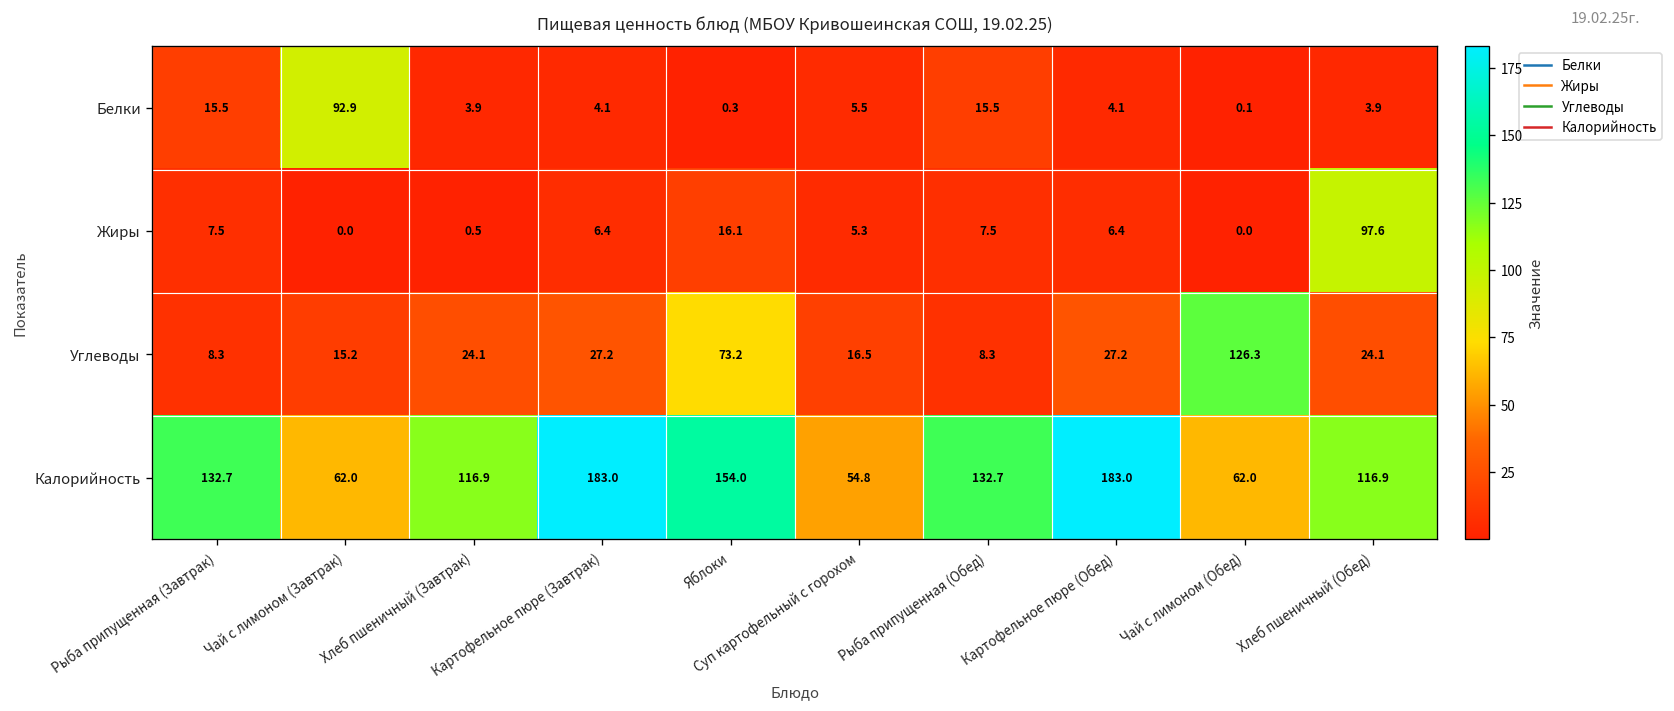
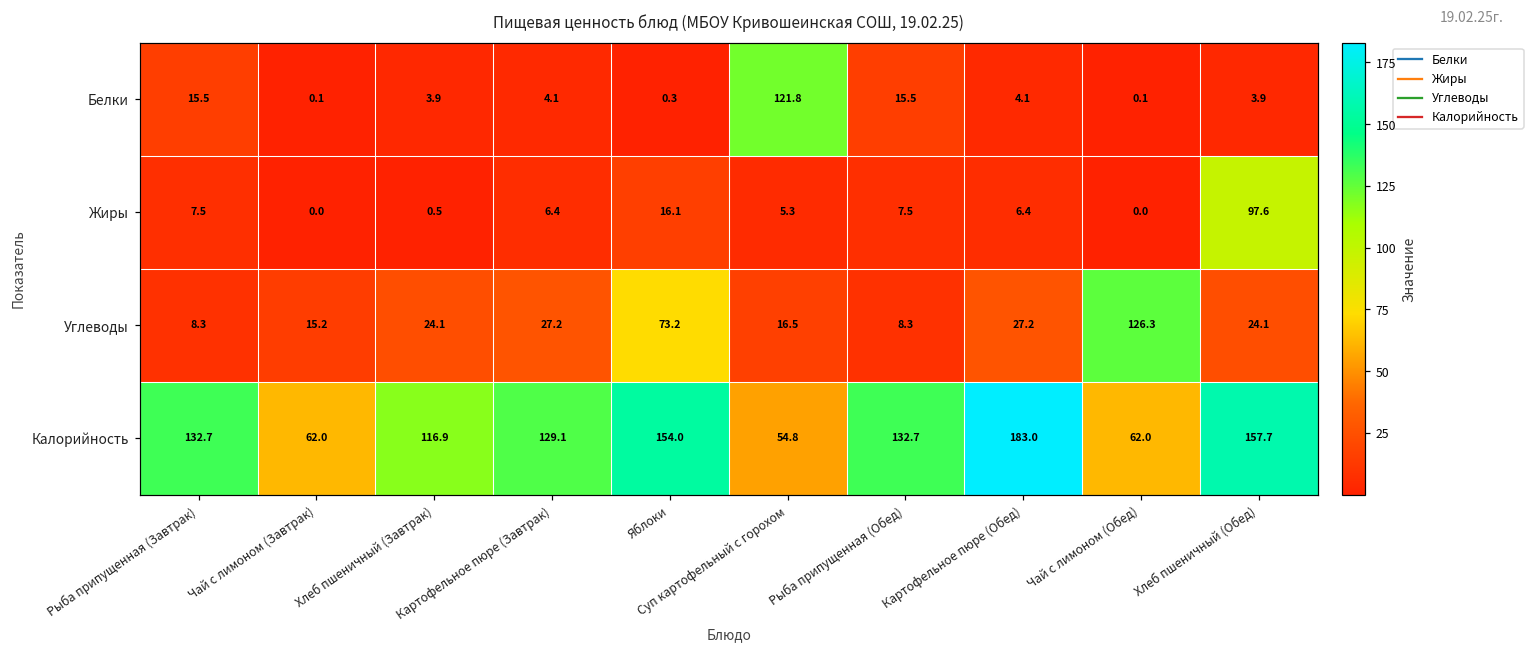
  {
    "Белки": {
      "Рыба припущенная (Завтрак)": 15.5,
-     "Чай с лимоном (Завтрак)": 92.9,
+     "Чай с лимоном (Завтрак)": 0.1,
      "Хлеб пшеничный (Завтрак)": 3.9,
      "Картофельное пюре (Завтрак)": 4.1,
      "Яблоки": 0.3,
-     "Суп картофельный с горохом": 5.5,
+     "Суп картофельный с горохом": 121.8,
      "Рыба припущенная (Обед)": 15.5,
      "Картофельное пюре (Обед)": 4.1,
      "Чай с лимоном (Обед)": 0.1,
      "Хлеб пшеничный (Обед)": 3.9
    },
    "Жиры": {
      "Рыба припущенная (Завтрак)": 7.5,
      "Чай с лимоном (Завтрак)": 0.0,
      "Хлеб пшеничный (Завтрак)": 0.5,
      "Картофельное пюре (Завтрак)": 6.4,
      "Яблоки": 16.1,
      "Суп картофельный с горохом": 5.3,
      "Рыба припущенная (Обед)": 7.5,
      "Картофельное пюре (Обед)": 6.4,
      "Чай с лимоном (Обед)": 0.0,
      "Хлеб пшеничный (Обед)": 97.6
    },
    "Углеводы": {
      "Рыба припущенная (Завтрак)": 8.3,
      "Чай с лимоном (Завтрак)": 15.2,
      "Хлеб пшеничный (Завтрак)": 24.1,
      "Картофельное пюре (Завтрак)": 27.2,
      "Яблоки": 73.2,
      "Суп картофельный с горохом": 16.5,
      "Рыба припущенная (Обед)": 8.3,
      "Картофельное пюре (Обед)": 27.2,
      "Чай с лимоном (Обед)": 126.3,
      "Хлеб пшеничный (Обед)": 24.1
    },
    "Калорийность": {
      "Рыба припущенная (Завтрак)": 132.7,
      "Чай с лимоном (Завтрак)": 62.0,
      "Хлеб пшеничный (Завтрак)": 116.9,
-     "Картофельное пюре (Завтрак)": 183.0,
+     "Картофельное пюре (Завтрак)": 129.1,
      "Яблоки": 154.0,
      "Суп картофельный с горохом": 54.8,
      "Рыба припущенная (Обед)": 132.7,
      "Картофельное пюре (Обед)": 183.0,
      "Чай с лимоном (Обед)": 62.0,
-     "Хлеб пшеничный (Обед)": 116.9
+     "Хлеб пшеничный (Обед)": 157.7
    }
  }
